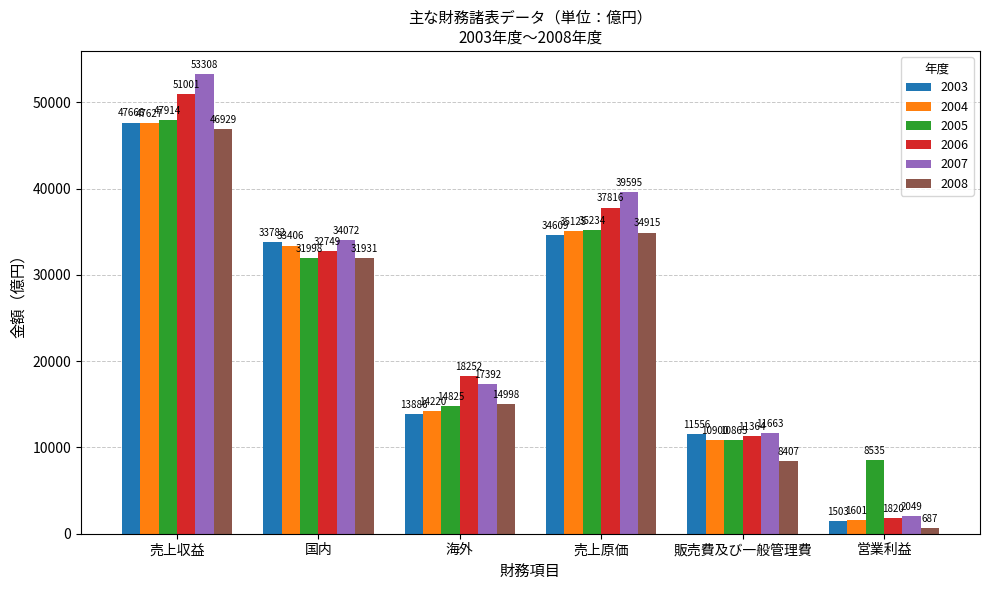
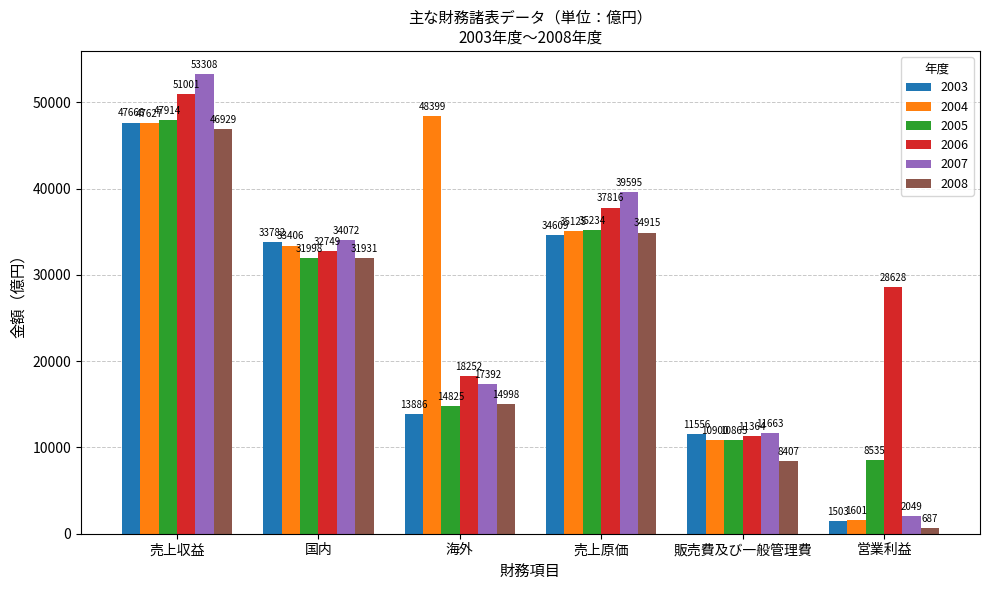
  {
    "2003": {
      "販売費及び一般管理費": 11556,
      "営業利益": 1503
    },
    "2004": {
-     "海外": 14220,
+     "海外": 48399,
      "営業利益": 1601
    },
    "2005": {
      "国内": 31998,
      "営業利益": 8535
    },
    "2006": {
      "売上収益": 51001,
      "国内": 32749,
      "海外": 18252,
      "売上原価": 37816,
-     "営業利益": 1820
+     "営業利益": 28628
    },
    "2007": {
      "売上収益": 53308,
      "国内": 34072,
      "海外": 17392,
      "売上原価": 39595,
      "営業利益": 2049
    },
    "2008": {
      "売上収益": 46929,
      "国内": 31931,
      "海外": 14998,
      "売上原価": 34915,
      "販売費及び一般管理費": 8407,
      "営業利益": 687
    }
  }
